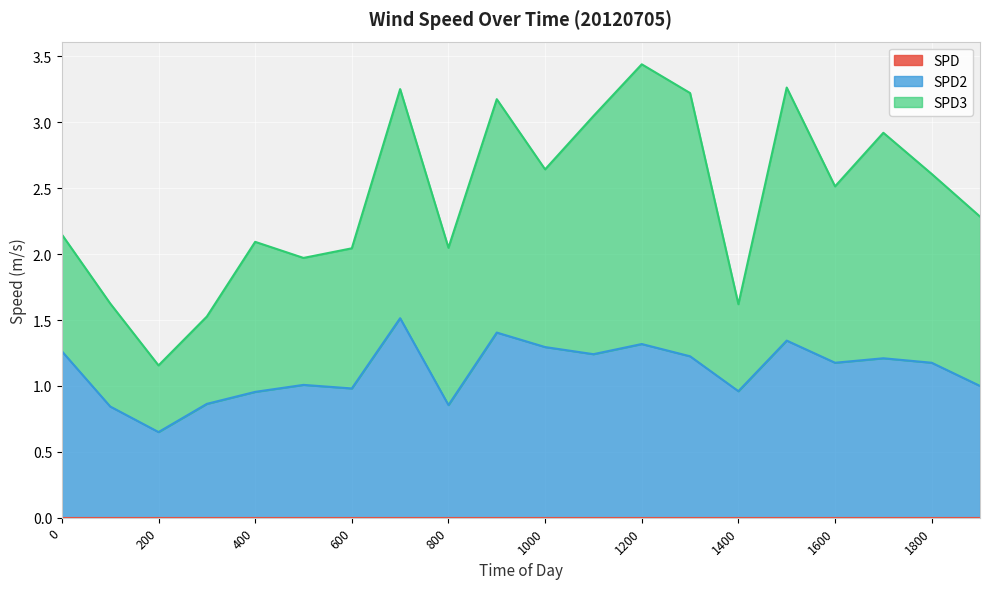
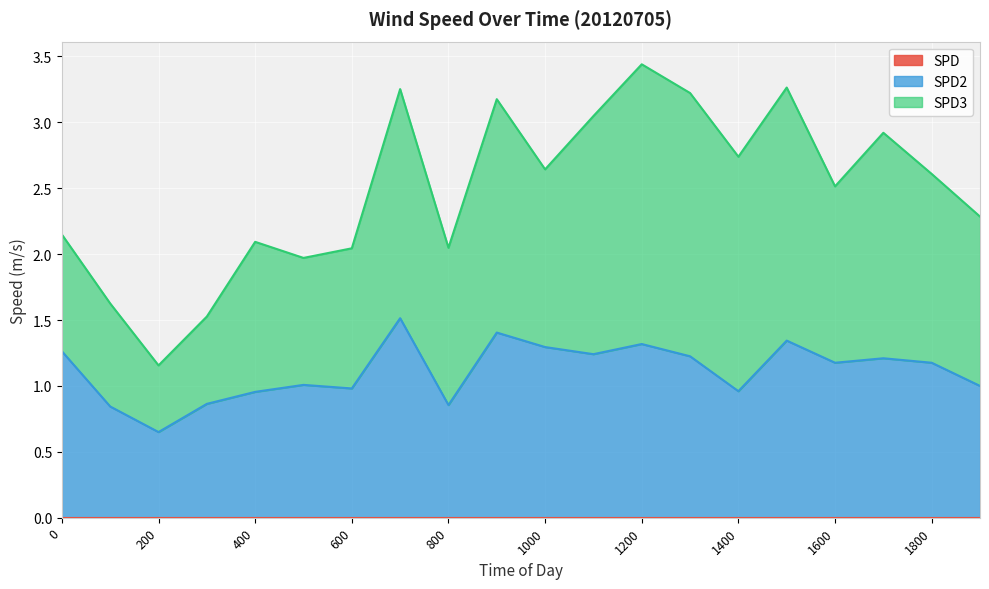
  {
    "SPD": {
      "0": 0.00,
      "200": 0.00,
      "400": 0.00,
      "600": 0.00,
      "800": 0.00,
      "1000": 0.00,
      "1200": 0.00,
      "1400": 0.00,
      "1600": 0.00,
      "1800": 0.00
    },
    "SPD2": {
      "0": 1.26,
      "200": 0.65,
      "400": 0.96,
      "600": 0.98,
      "800": 0.86,
      "1000": 1.30,
      "1200": 1.32,
      "1400": 0.96,
      "1600": 1.18,
      "1800": 1.18
    },
    "SPD3": {
      "0": 0.89,
      "200": 0.51,
      "400": 1.14,
      "600": 1.06,
      "800": 1.19,
      "1000": 1.35,
      "1200": 2.12,
-     "1400": 0.66,
+     "1400": 1.78,
      "1600": 1.34,
      "1800": 1.43
    }
  }
